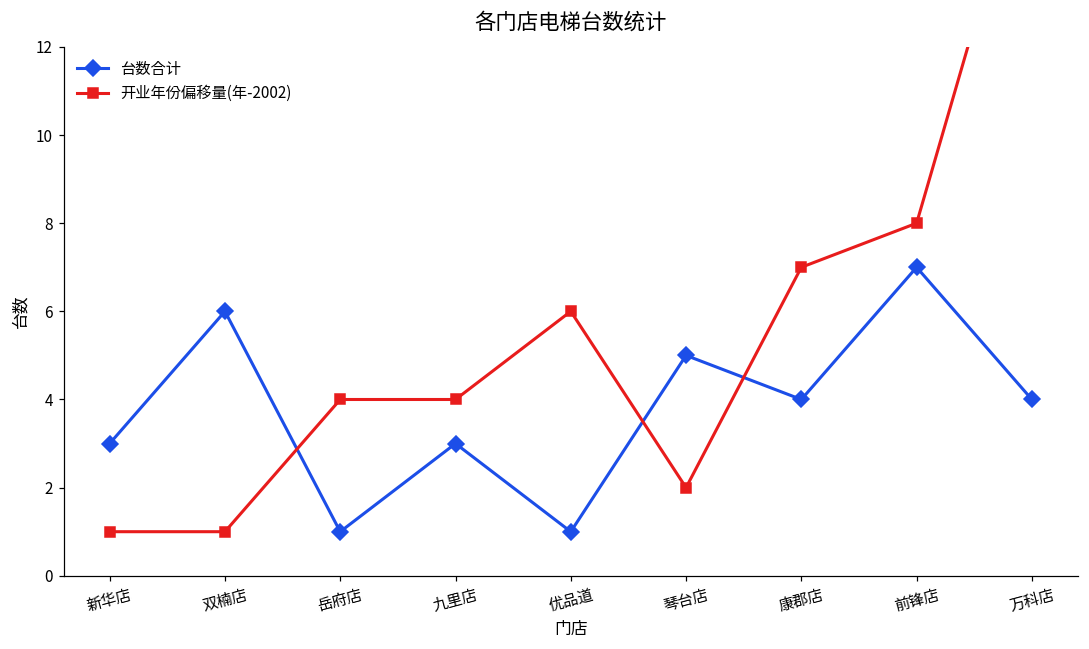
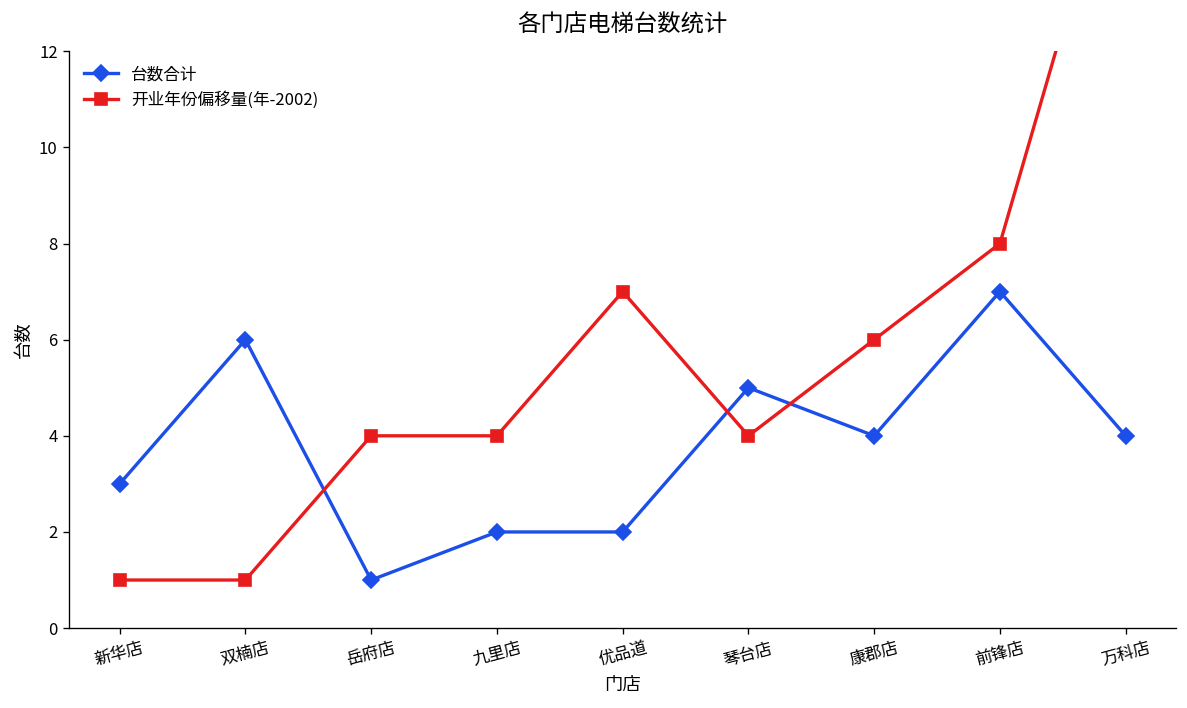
  {
    "台数合计": {
      "新华店": 3,
      "双楠店": 6,
      "岳府店": 1,
-     "九里店": 3,
-     "优品道": 1,
+     "九里店": 2,
+     "优品道": 2,
      "琴台店": 5,
      "康郡店": 4,
      "前锋店": 7,
      "万科店": 4
    },
    "开业年份偏移量(年-2002)": {
      "新华店": 1.0,
      "双楠店": 1.0,
      "岳府店": 4.0,
      "九里店": 4.0,
-     "优品道": 6.0,
-     "琴台店": 2.0,
-     "康郡店": 7.0,
+     "优品道": 7.0,
+     "琴台店": 4.0,
+     "康郡店": 6.0,
      "前锋店": 8.0
    }
  }
